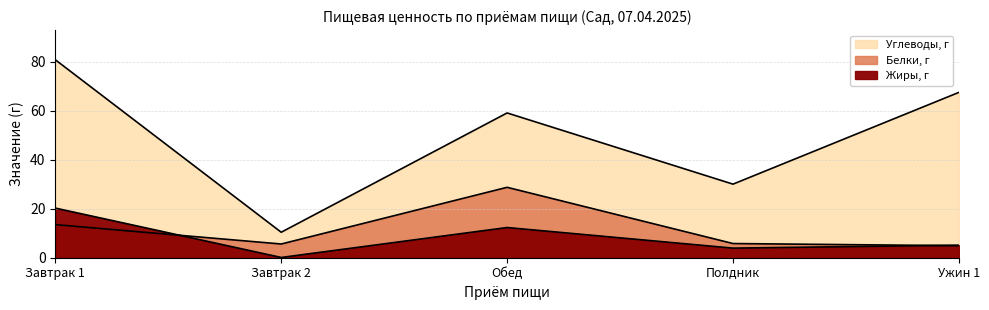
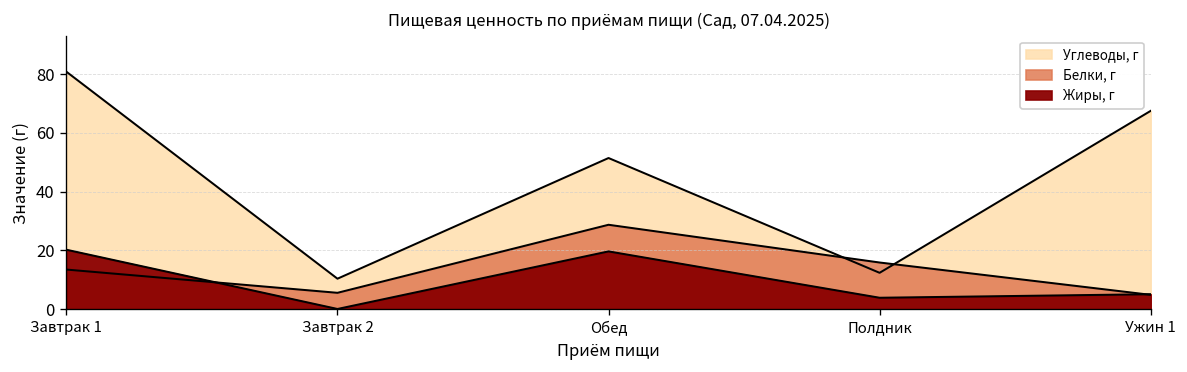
  {
    "Углеводы, г": {
      "Завтрак 1": 81,
      "Завтрак 2": 10,
-     "Обед": 59,
-     "Полдник": 30,
+     "Обед": 51,
+     "Полдник": 12,
      "Ужин 1": 68
    },
    "Белки, г": {
      "Завтрак 1": 14,
      "Завтрак 2": 6,
      "Обед": 29,
-     "Полдник": 6
+     "Полдник": 16
    },
    "Жиры, г": {
      "Завтрак 1": 20,
      "Завтрак 2": 0,
-     "Обед": 12,
+     "Обед": 20,
      "Полдник": 4
    }
  }
